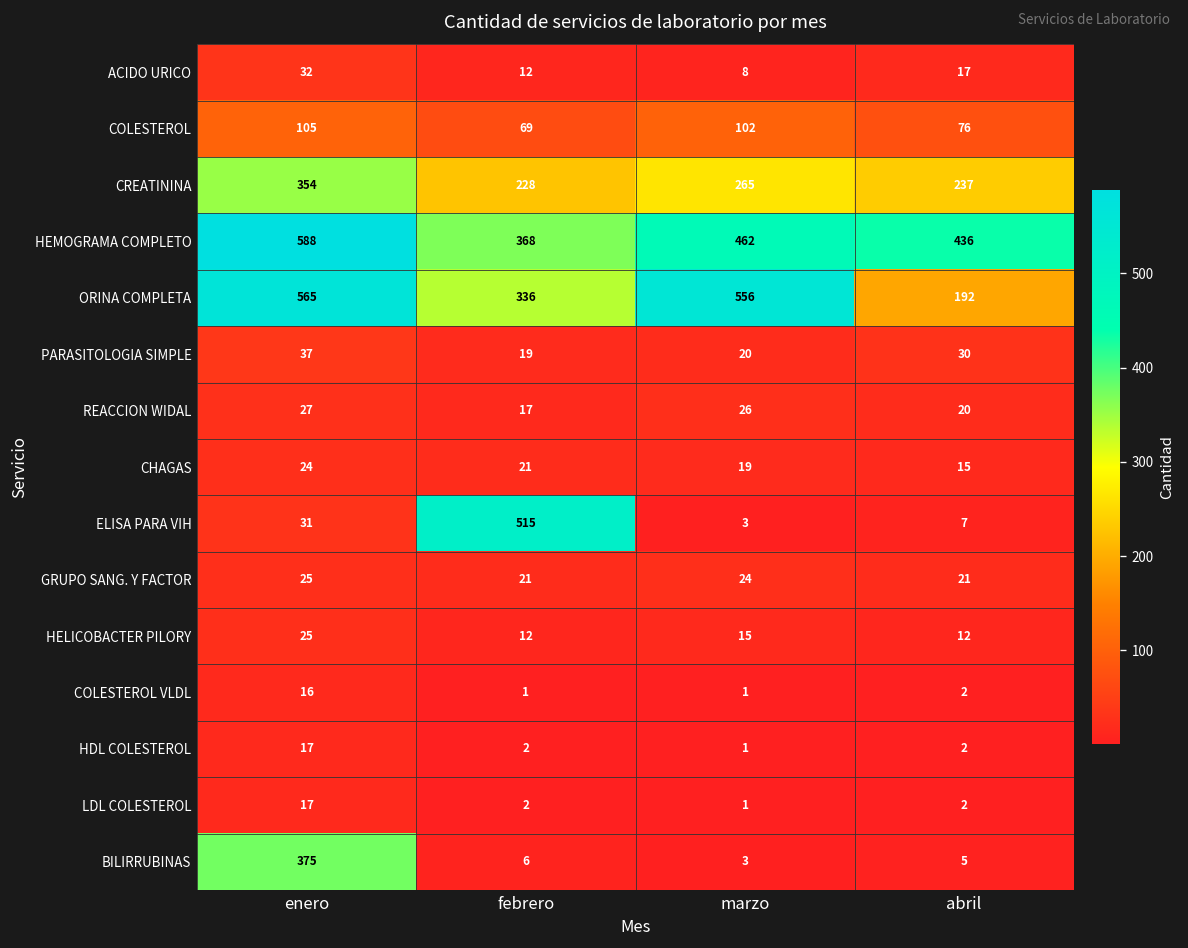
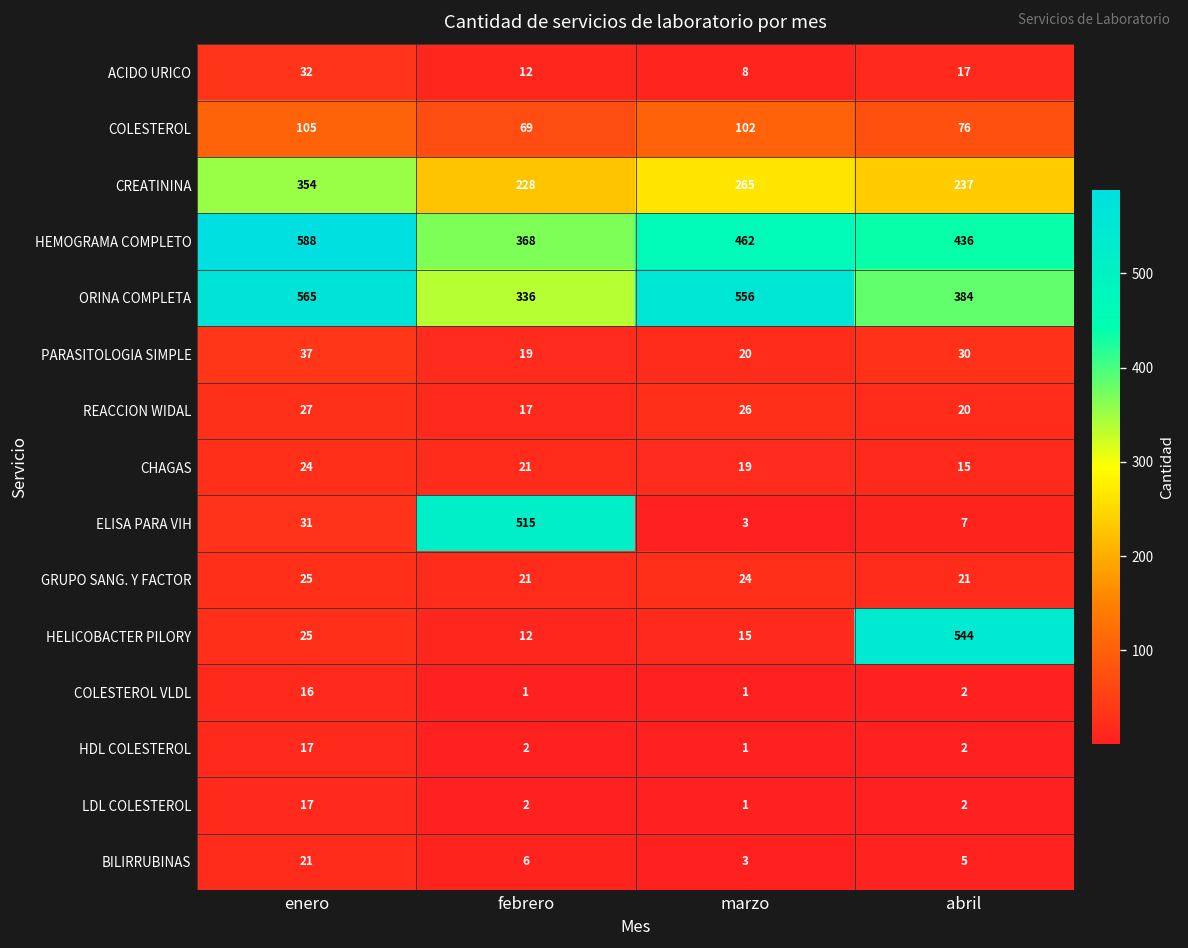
  {
    "ACIDO URICO": {
      "enero": 32,
      "febrero": 12,
      "marzo": 8,
      "abril": 17
    },
    "COLESTEROL": {
      "enero": 105,
      "febrero": 69,
      "marzo": 102,
      "abril": 76
    },
    "CREATININA": {
      "enero": 354,
      "febrero": 228,
      "marzo": 265,
      "abril": 237
    },
    "HEMOGRAMA COMPLETO": {
      "enero": 588,
      "febrero": 368,
      "marzo": 462,
      "abril": 436
    },
    "ORINA COMPLETA": {
      "enero": 565,
      "febrero": 336,
      "marzo": 556,
-     "abril": 192
+     "abril": 384
    },
    "PARASITOLOGIA SIMPLE": {
      "enero": 37,
      "febrero": 19,
      "marzo": 20,
      "abril": 30
    },
    "REACCION WIDAL": {
      "enero": 27,
      "febrero": 17,
      "marzo": 26,
      "abril": 20
    },
    "CHAGAS": {
      "enero": 24,
      "febrero": 21,
      "marzo": 19,
      "abril": 15
    },
    "ELISA PARA VIH": {
      "enero": 31,
      "febrero": 515,
      "marzo": 3,
      "abril": 7
    },
    "GRUPO SANG. Y FACTOR": {
      "enero": 25,
      "febrero": 21,
      "marzo": 24,
      "abril": 21
    },
    "HELICOBACTER PILORY": {
      "enero": 25,
      "febrero": 12,
      "marzo": 15,
-     "abril": 12
+     "abril": 544
    },
    "COLESTEROL VLDL": {
      "enero": 16,
      "febrero": 1,
      "marzo": 1,
      "abril": 2
    },
    "HDL COLESTEROL": {
      "enero": 17,
      "febrero": 2,
      "marzo": 1,
      "abril": 2
    },
    "LDL COLESTEROL": {
      "enero": 17,
      "febrero": 2,
      "marzo": 1,
      "abril": 2
    },
    "BILIRRUBINAS": {
-     "enero": 375,
+     "enero": 21,
      "febrero": 6,
      "marzo": 3,
      "abril": 5
    }
  }
